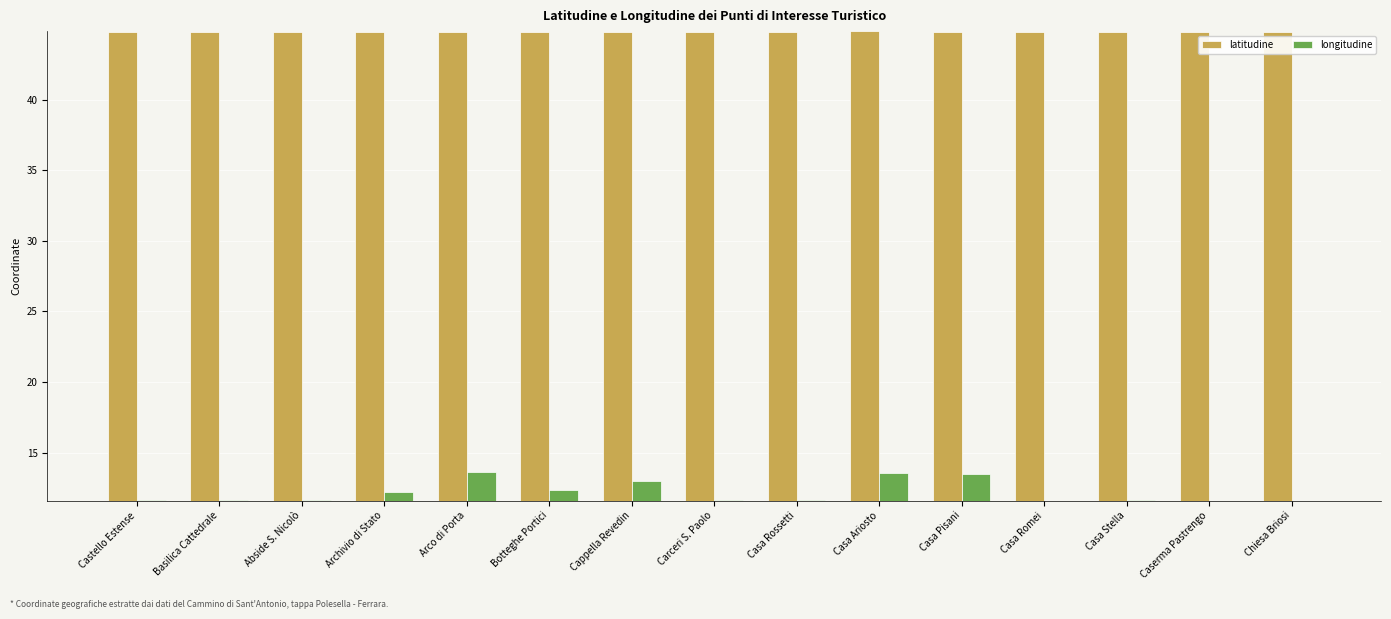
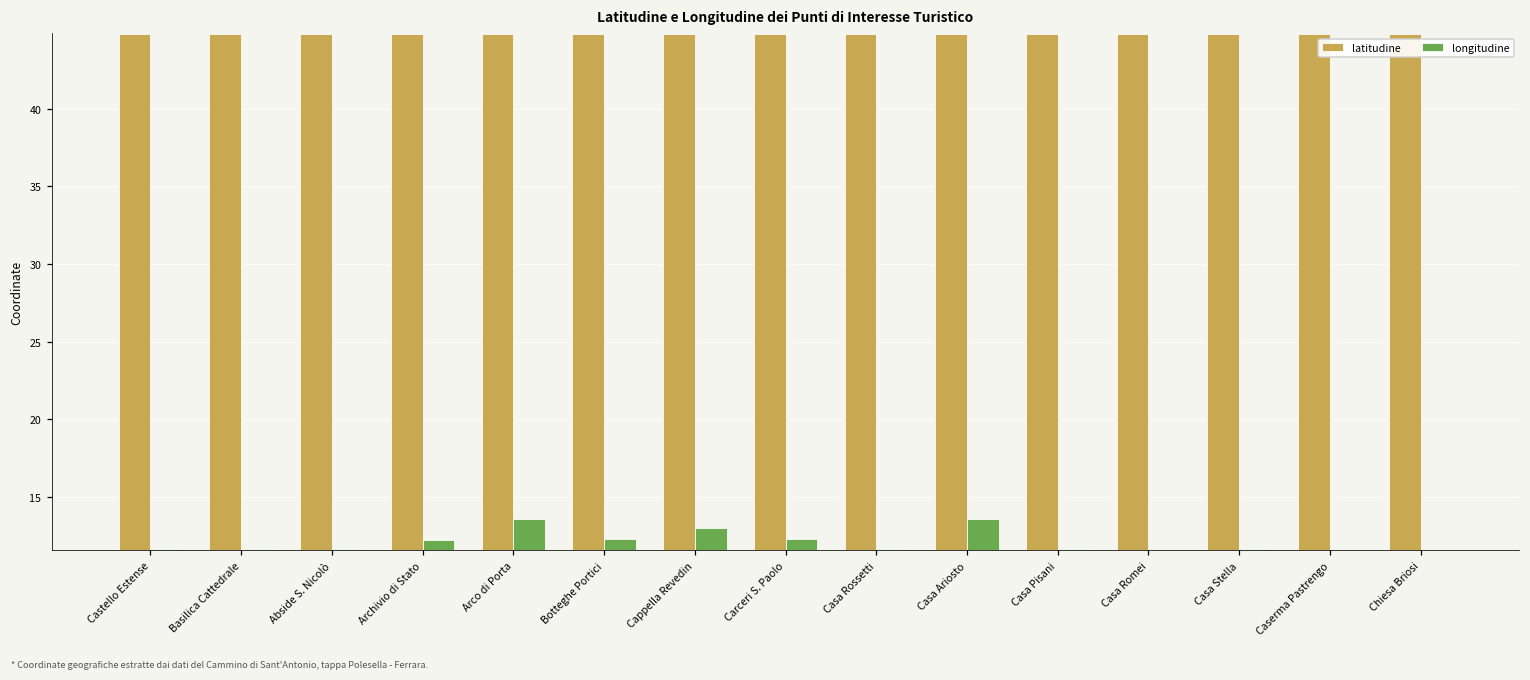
  {
    "latitudine": {
      "Castello Estense": 44.8,
      "Basilica Cattedrale": 44.8,
      "Abside S. Nicolò": 44.8,
      "Archivio di Stato": 44.8,
      "Arco di Porta": 44.8,
      "Botteghe Portici": 44.8,
      "Cappella Revedin": 44.8,
      "Carceri S. Paolo": 44.8,
      "Casa Rossetti": 44.8,
      "Casa Ariosto": 44.8,
      "Casa Pisani": 44.8,
      "Casa Romei": 44.8,
      "Casa Stella": 44.8,
      "Caserma Pastrengo": 44.8,
      "Chiesa Briosi": 44.8
    },
    "longitudine": {
      "Castello Estense": 11.6,
      "Basilica Cattedrale": 11.6,
      "Abside S. Nicolò": 11.6,
      "Archivio di Stato": 12.2,
      "Arco di Porta": 13.6,
      "Botteghe Portici": 12.3,
      "Cappella Revedin": 13.0,
-     "Carceri S. Paolo": 11.6,
+     "Carceri S. Paolo": 12.3,
      "Casa Rossetti": 11.6,
      "Casa Ariosto": 13.6,
-     "Casa Pisani": 13.5,
+     "Casa Pisani": 11.6,
      "Casa Stella": 11.6
    }
  }
